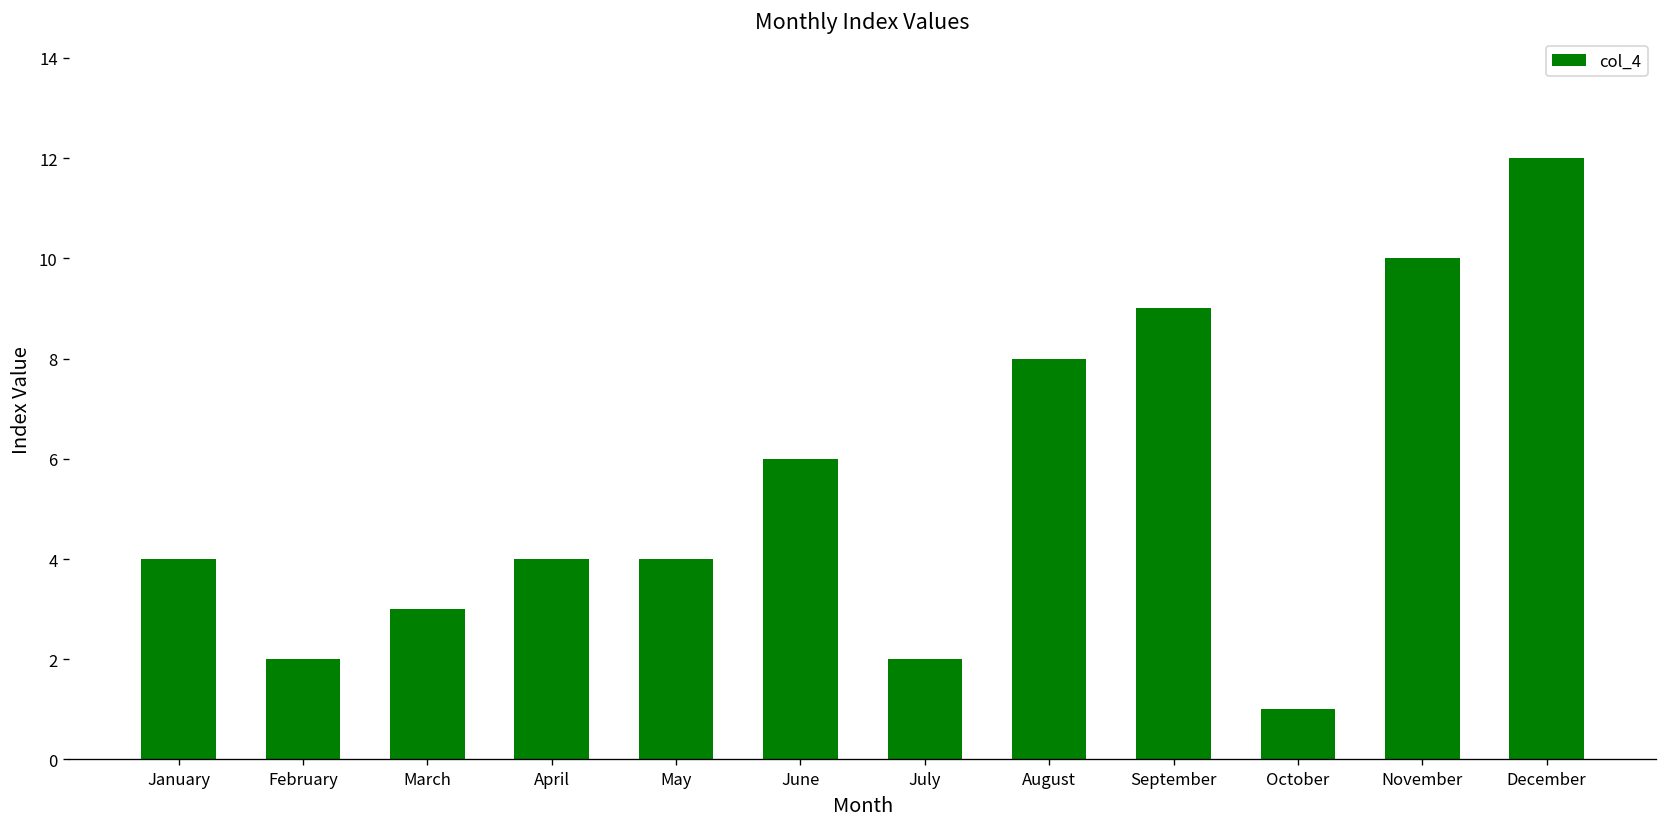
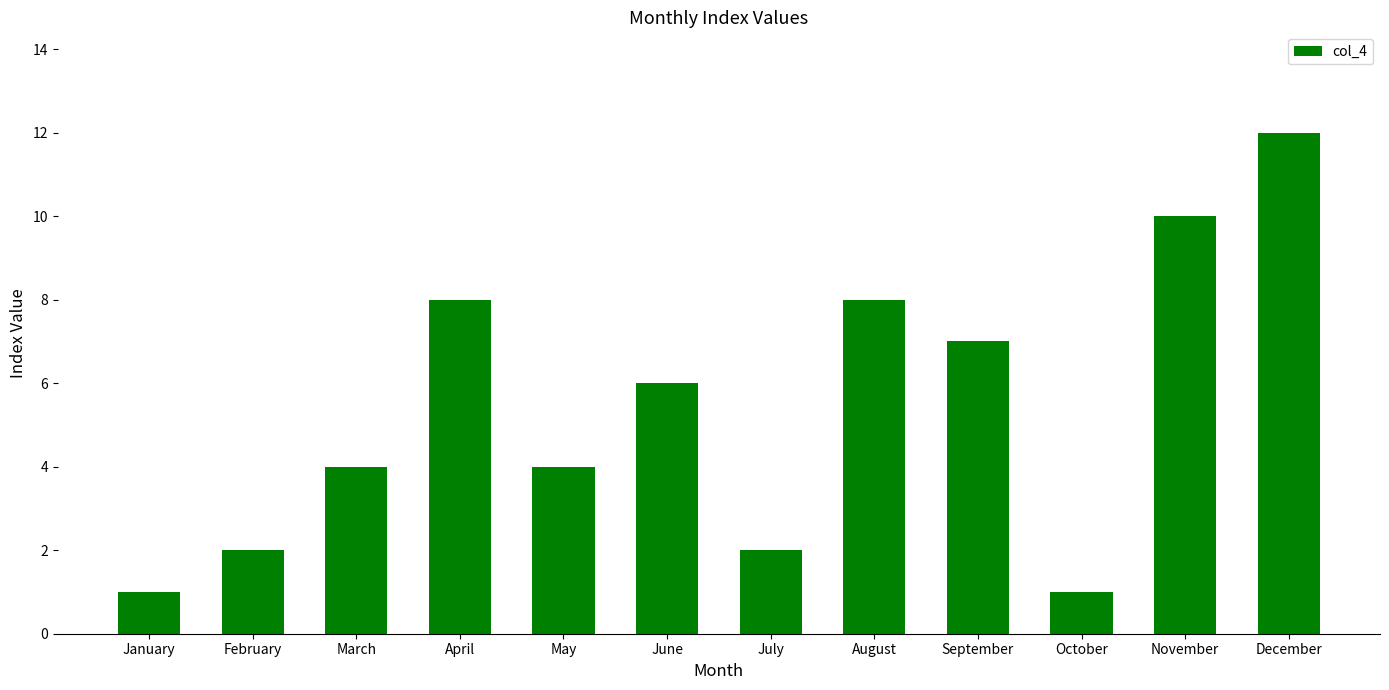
  {
-   "January": 4,
+   "January": 1,
    "February": 2,
-   "March": 3,
-   "April": 4,
+   "March": 4,
+   "April": 8,
    "May": 4,
    "June": 6,
    "July": 2,
    "August": 8,
-   "September": 9,
+   "September": 7,
    "October": 1,
    "November": 10,
    "December": 12
  }
